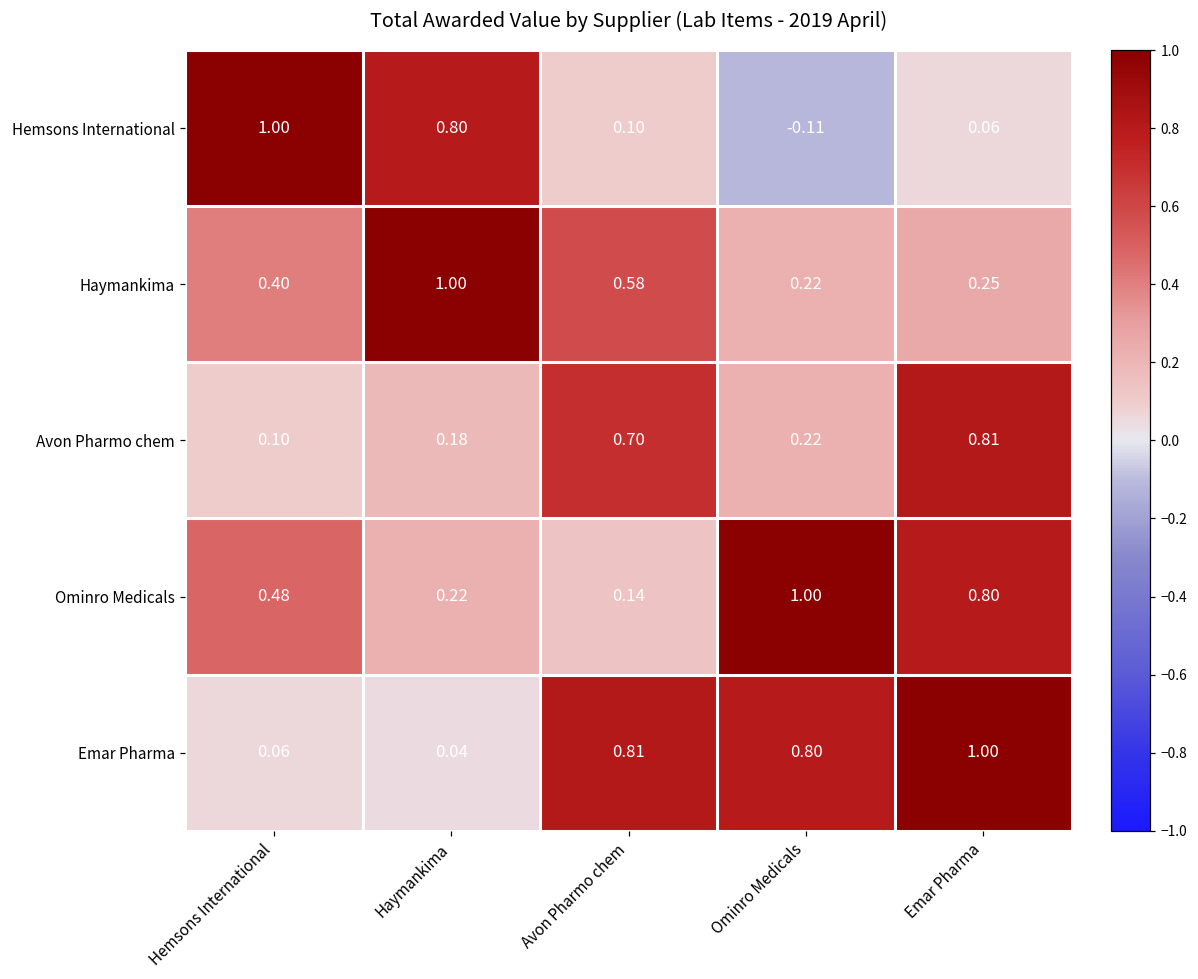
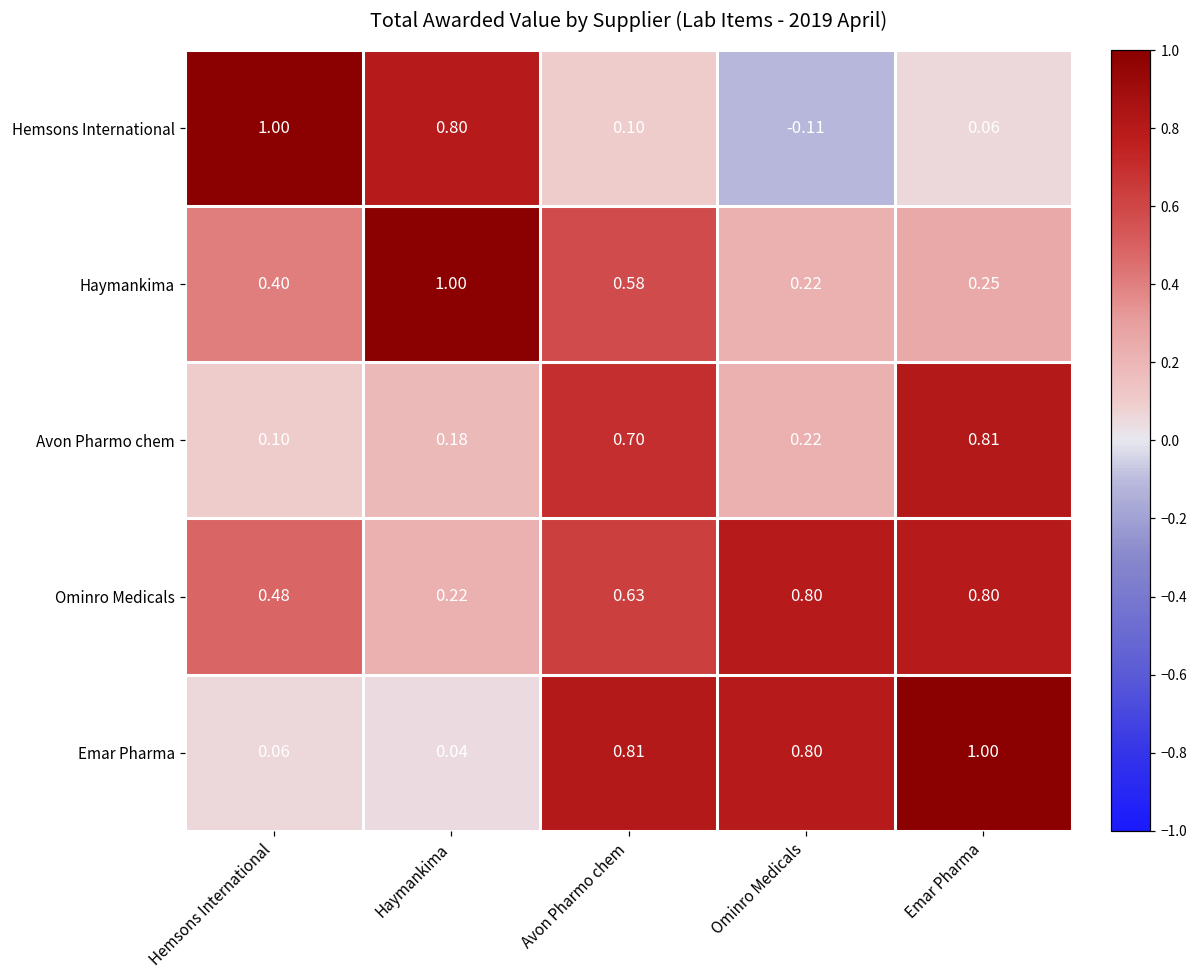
  {
    "Hemsons International": {
      "Hemsons International": 1.00,
      "Haymankima": 0.80,
      "Avon Pharmo chem": 0.10,
      "Ominro Medicals": -0.11
    },
    "Haymankima": {
      "Hemsons International": 0.40,
      "Haymankima": 1.00,
      "Avon Pharmo chem": 0.58,
      "Ominro Medicals": 0.22,
      "Emar Pharma": 0.25
    },
    "Avon Pharmo chem": {
      "Hemsons International": 0.10,
      "Haymankima": 0.18,
      "Avon Pharmo chem": 0.70,
      "Ominro Medicals": 0.22,
      "Emar Pharma": 0.81
    },
    "Ominro Medicals": {
      "Hemsons International": 0.48,
      "Haymankima": 0.22,
-     "Avon Pharmo chem": 0.14,
-     "Ominro Medicals": 1.00,
+     "Avon Pharmo chem": 0.63,
+     "Ominro Medicals": 0.80,
      "Emar Pharma": 0.80
    },
    "Emar Pharma": {
      "Avon Pharmo chem": 0.81,
      "Ominro Medicals": 0.80,
      "Emar Pharma": 1.00
    }
  }
